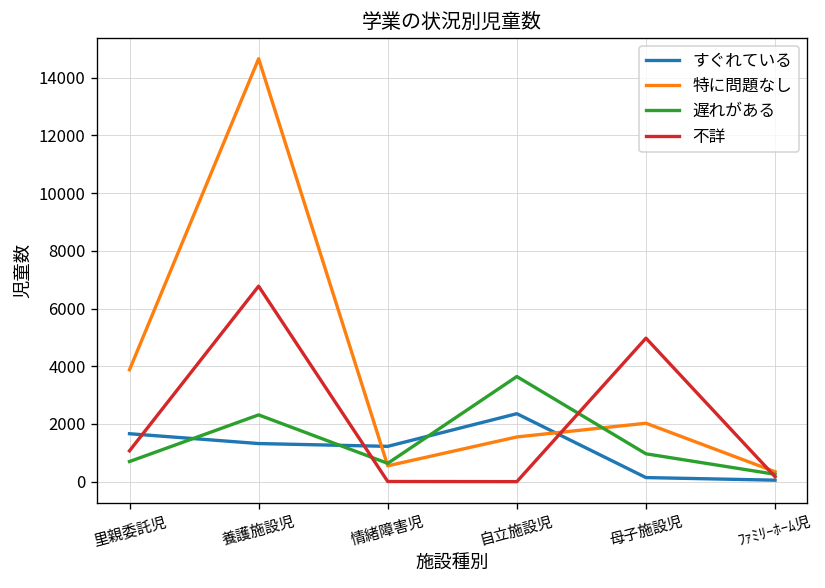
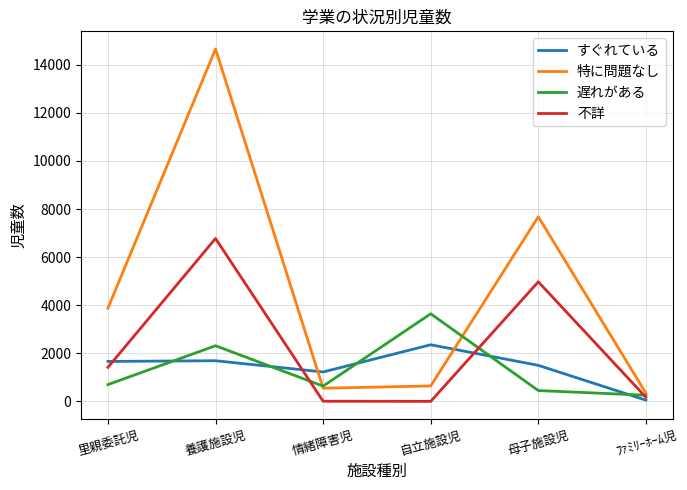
  {
    "すぐれている": {
      "里親委託児": 1700,
-     "養護施設児": 1300,
+     "養護施設児": 1700,
      "情緒障害児": 1200,
      "自立施設児": 2400,
-     "母子施設児": 100,
+     "母子施設児": 1500,
      "ﾌｧﾐﾘｰﾎｰﾑ児": 100
    },
    "特に問題なし": {
      "里親委託児": 3900,
      "養護施設児": 14700,
-     "自立施設児": 1600,
-     "母子施設児": 2000
+     "自立施設児": 600,
+     "母子施設児": 7700
    },
    "遅れがある": {
      "里親委託児": 700,
      "養護施設児": 2300,
      "自立施設児": 3600,
-     "母子施設児": 1000
+     "母子施設児": 500
    },
    "不詳": {
-     "里親委託児": 1100,
+     "里親委託児": 1400,
      "養護施設児": 6800,
      "情緒障害児": 0,
      "自立施設児": 0,
      "母子施設児": 5000
    }
  }
